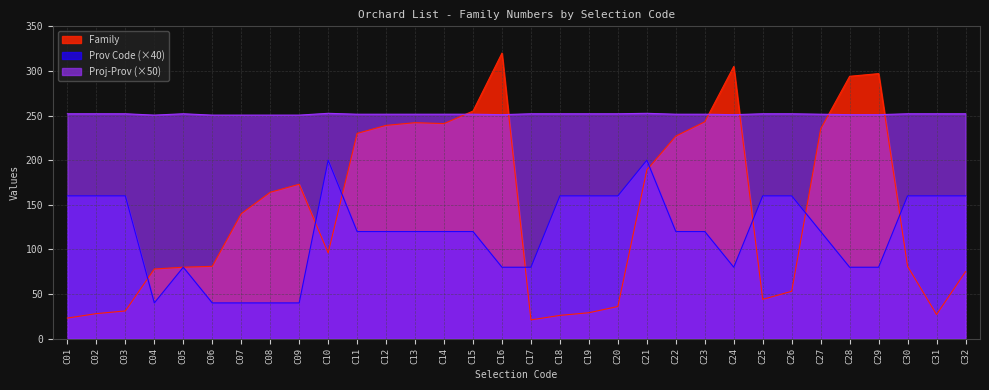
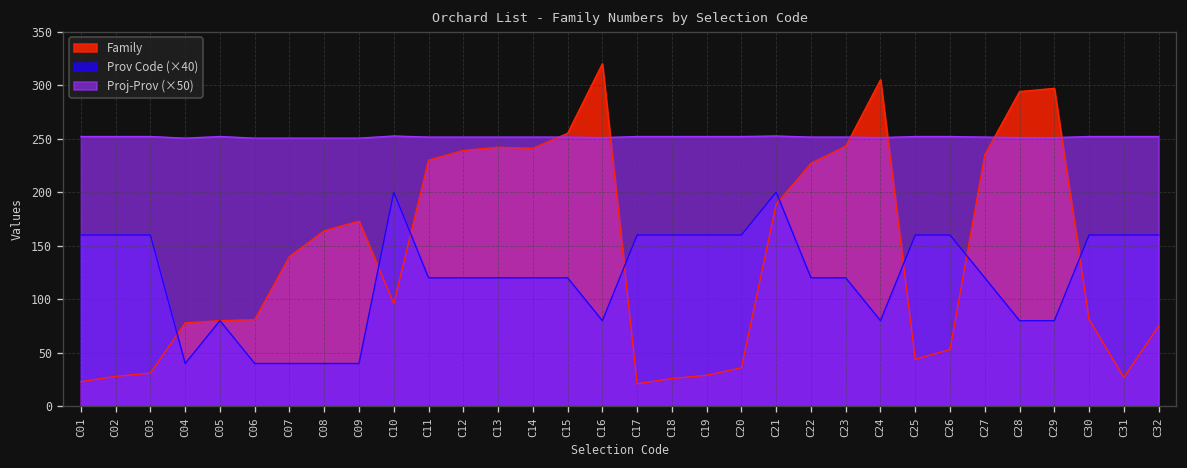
  {
    "Family": {
      "C01": 20,
      "C02": 30,
      "C03": 30,
      "C04": 80,
      "C06": 80,
      "C07": 140,
      "C08": 160,
      "C09": 170,
      "C10": 100,
      "C11": 230,
      "C12": 240,
      "C13": 240,
      "C14": 240,
      "C15": 260,
      "C16": 320,
      "C17": 20,
      "C18": 30,
      "C19": 30,
      "C20": 40,
      "C21": 190,
      "C22": 230,
      "C23": 240,
      "C24": 310,
      "C25": 40,
      "C26": 50,
      "C27": 240,
      "C28": 290,
      "C29": 300,
      "C30": 80,
      "C31": 30,
      "C32": 80
    },
    "Prov Code (×40)": {
      "C01": 160,
      "C02": 160,
      "C03": 160,
      "C04": 40,
      "C06": 40,
      "C07": 40,
      "C08": 40,
      "C09": 40,
      "C10": 200,
      "C11": 120,
      "C12": 120,
      "C13": 120,
      "C14": 120,
      "C15": 120,
      "C16": 80,
-     "C17": 80,
+     "C17": 160,
      "C18": 160,
      "C19": 160,
      "C20": 160,
      "C21": 200,
      "C22": 120,
      "C23": 120,
      "C24": 80,
      "C25": 160,
      "C26": 160,
      "C27": 120,
      "C28": 80,
      "C29": 80,
      "C30": 160,
      "C31": 160,
      "C32": 160
    },
    "Proj-Prov (×50)": {
      "C01": 250,
      "C02": 250,
      "C03": 250,
      "C04": 250,
      "C05": 250,
      "C06": 250,
      "C07": 250,
      "C08": 250,
      "C09": 250,
      "C10": 250,
      "C11": 250,
      "C12": 250,
      "C13": 250,
      "C14": 250,
      "C15": 250,
      "C16": 250,
      "C17": 250,
      "C18": 250,
      "C19": 250,
      "C20": 250,
      "C21": 250,
      "C22": 250,
      "C23": 250,
      "C24": 250,
      "C25": 250,
      "C26": 250,
      "C27": 250,
      "C28": 250,
      "C29": 250,
      "C30": 250,
      "C31": 250,
      "C32": 250
    }
  }
